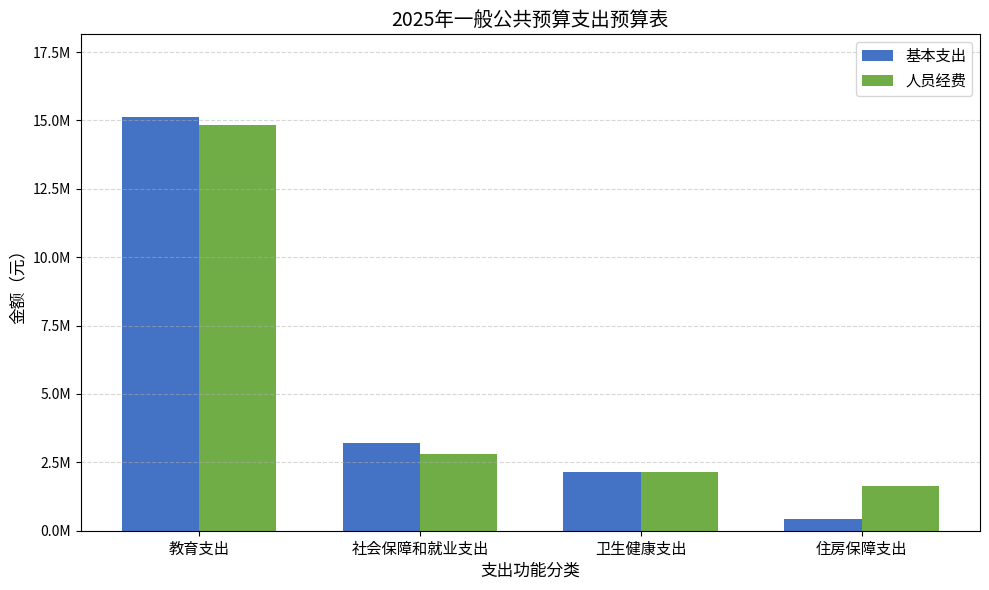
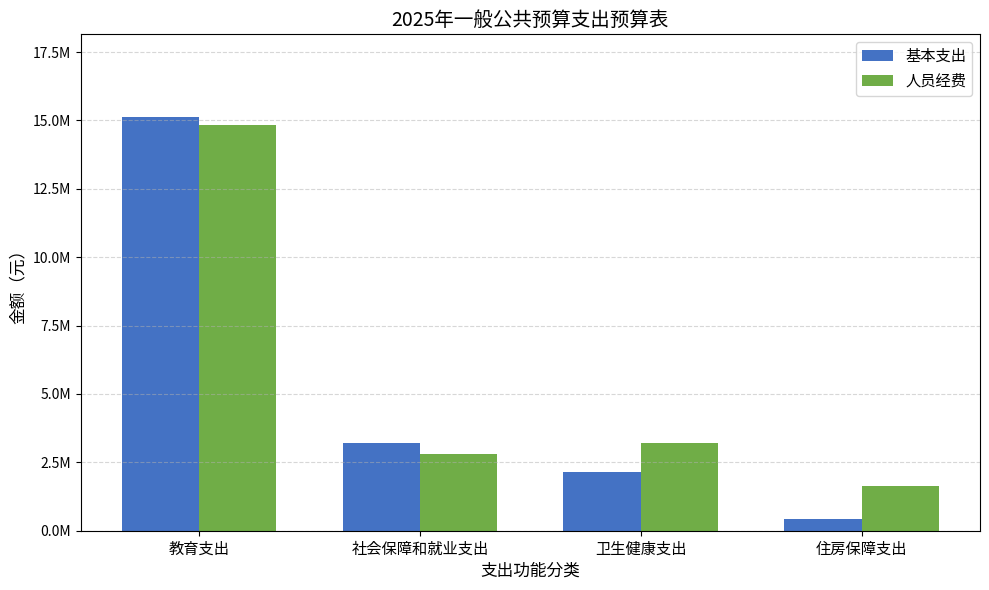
  {
    "基本支出": {
      "教育支出": 15100000,
      "社会保障和就业支出": 3200000,
      "卫生健康支出": 2200000,
      "住房保障支出": 400000
    },
    "人员经费": {
      "教育支出": 14800000,
      "社会保障和就业支出": 2800000,
-     "卫生健康支出": 2200000,
+     "卫生健康支出": 3200000,
      "住房保障支出": 1600000
    }
  }
